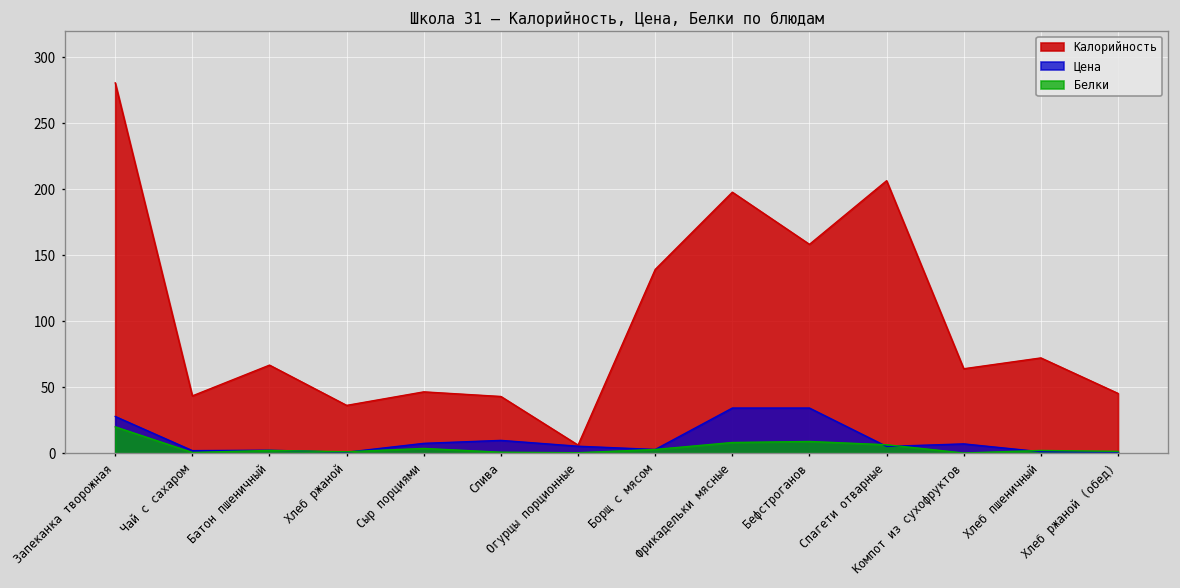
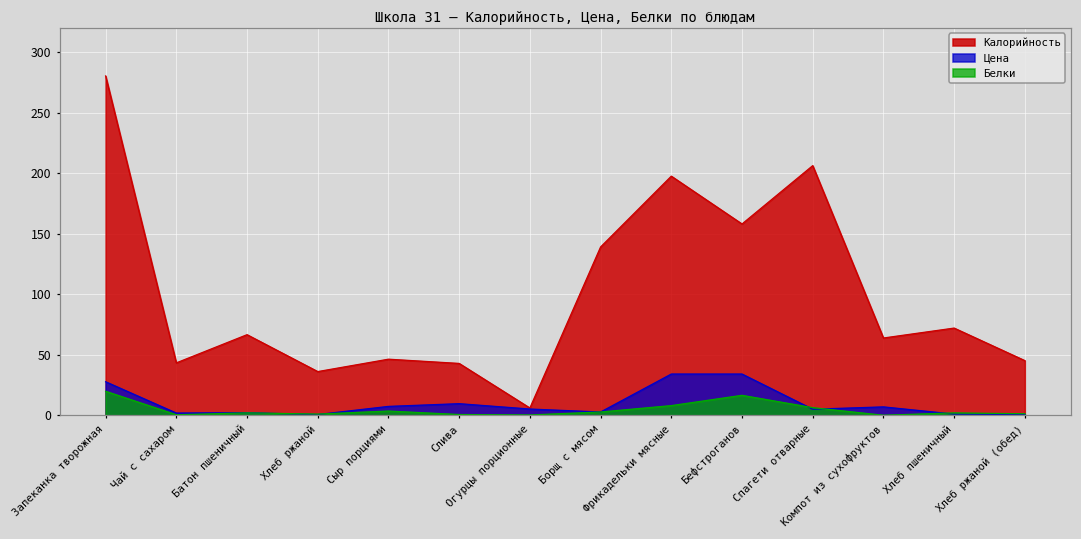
  {
    "Калорийность": {
      "Запеканка творожная": 281,
      "Чай с сахаром": 43,
      "Батон пшеничный": 67,
      "Хлеб ржаной": 36,
      "Сыр порциями": 47,
      "Слива": 43,
      "Борщ с мясом": 139,
      "Фрикадельки мясные": 198,
      "Бефстроганов": 158,
      "Спагети отварные": 206,
      "Компот из сухофруктов": 64,
      "Хлеб пшеничный": 72,
      "Хлеб ржаной (обед)": 45
    },
    "Цена": {
      "Запеканка творожная": 28,
      "Сыр порциями": 8,
      "Слива": 10,
      "Фрикадельки мясные": 34,
      "Бефстроганов": 34,
      "Компот из сухофруктов": 7
    },
    "Белки": {
      "Запеканка творожная": 20,
      "Сыр порциями": 4,
      "Слива": 1,
      "Огурцы порционные": 0,
      "Фрикадельки мясные": 8,
-     "Бефстроганов": 9,
+     "Бефстроганов": 17,
      "Компот из сухофруктов": 0
    }
  }
